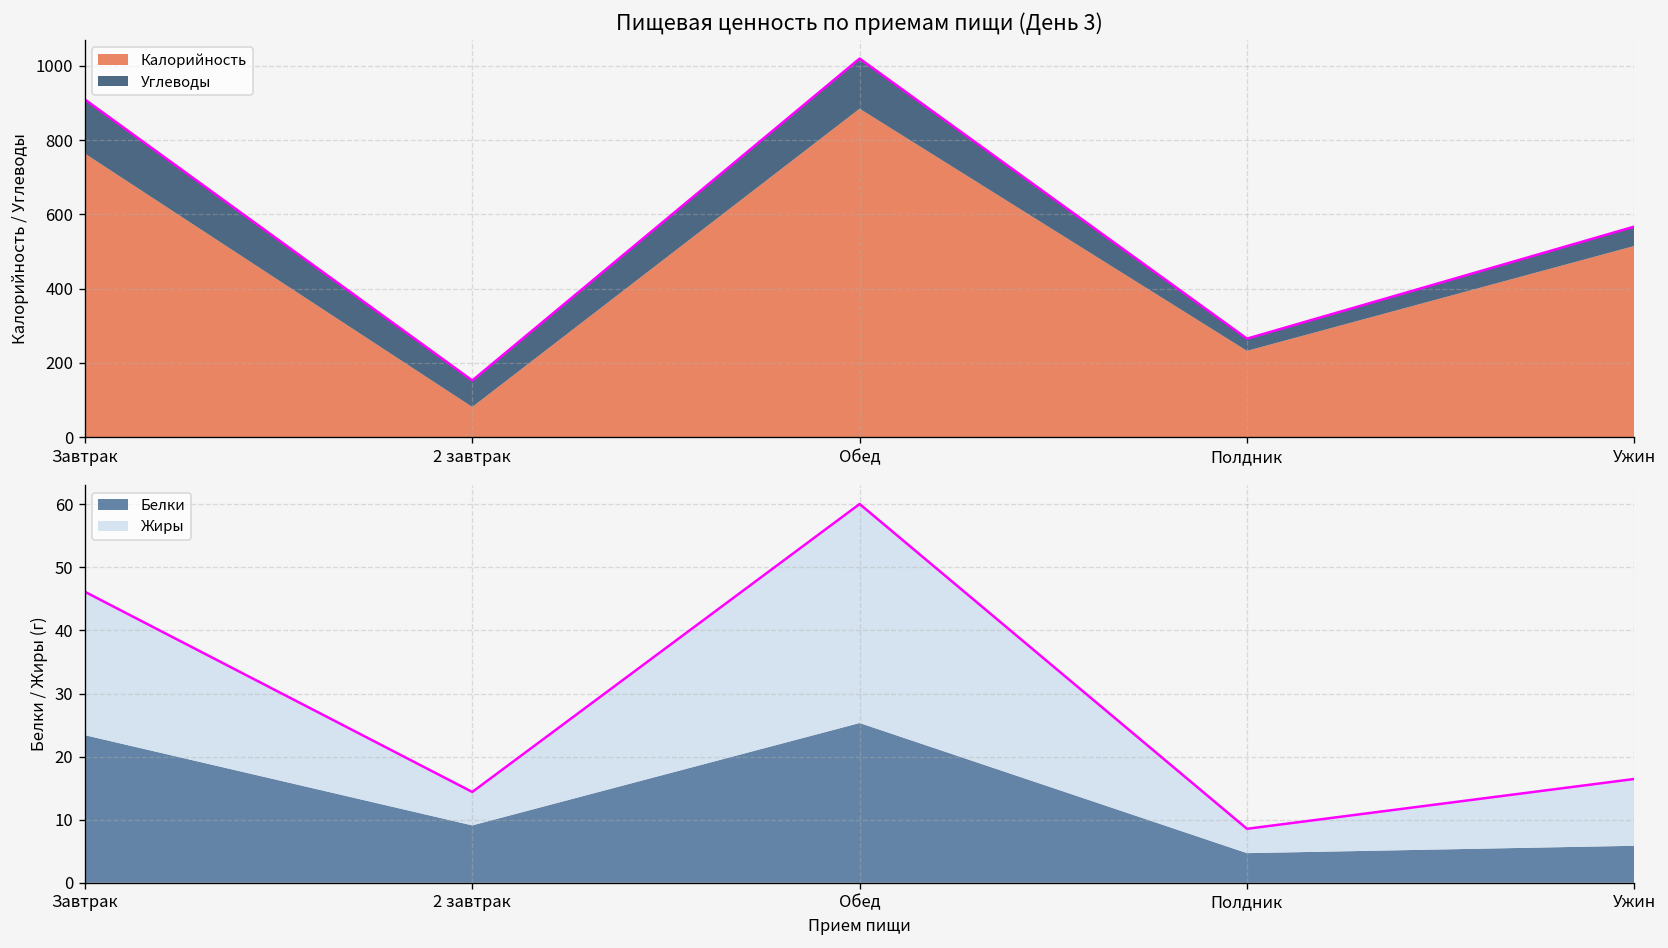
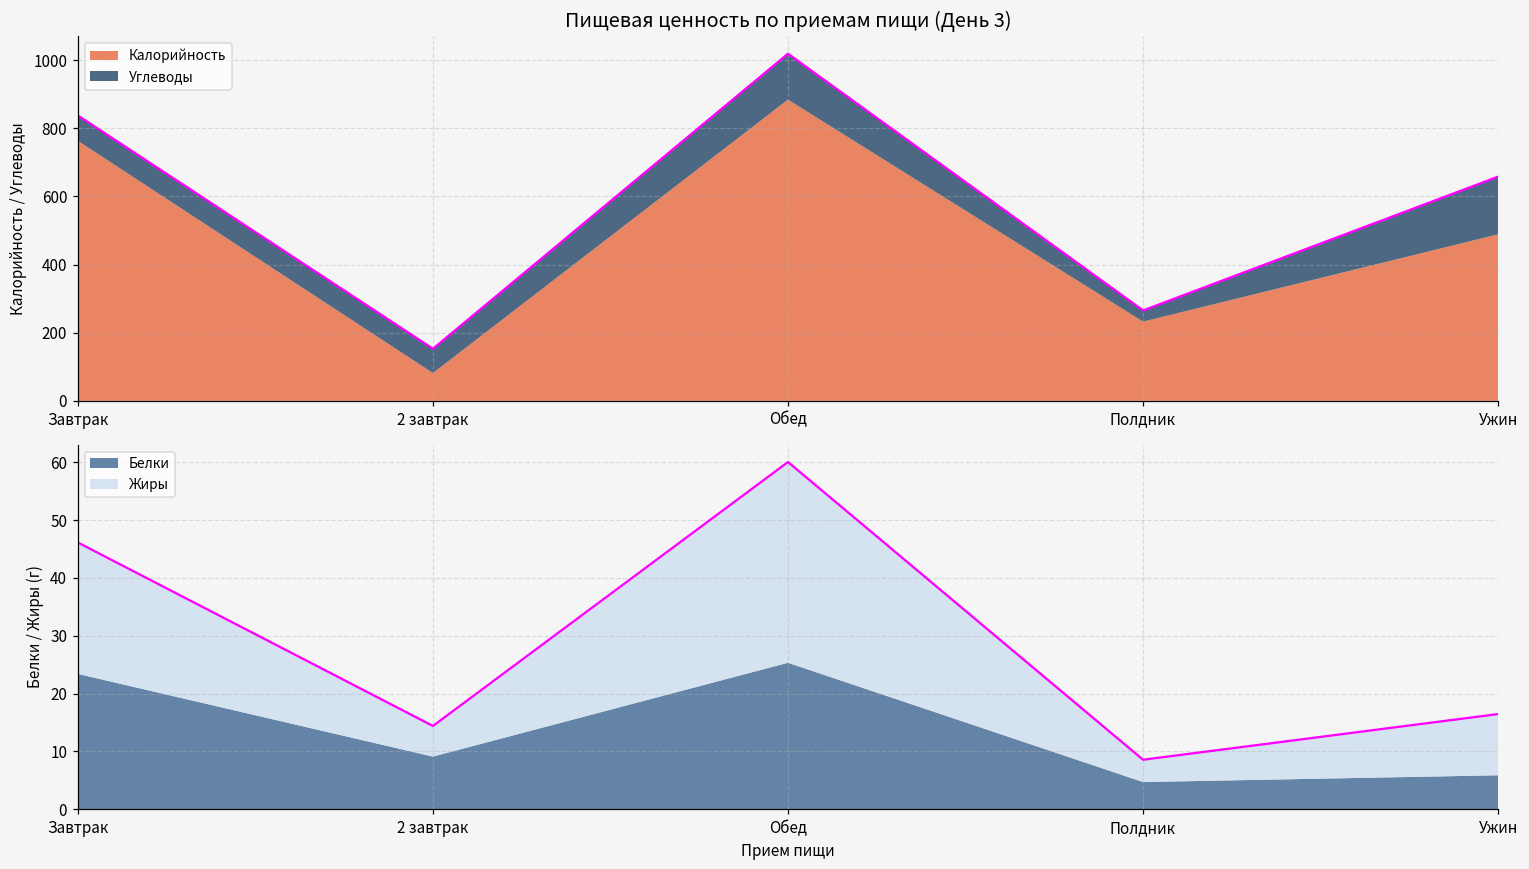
  {
    "Пищевая ценность по приемам пищи (День 3)": {
      "Калорийность": {
        "Завтрак": 760,
        "2 завтрак": 80,
        "Обед": 880,
        "Полдник": 230,
-       "Ужин": 510
+       "Ужин": 490
      },
      "Углеводы": {
-       "Завтрак": 150,
+       "Завтрак": 70,
        "2 завтрак": 70,
        "Обед": 130,
        "Полдник": 30,
-       "Ужин": 50
+       "Ужин": 170
      }
    }
  }
